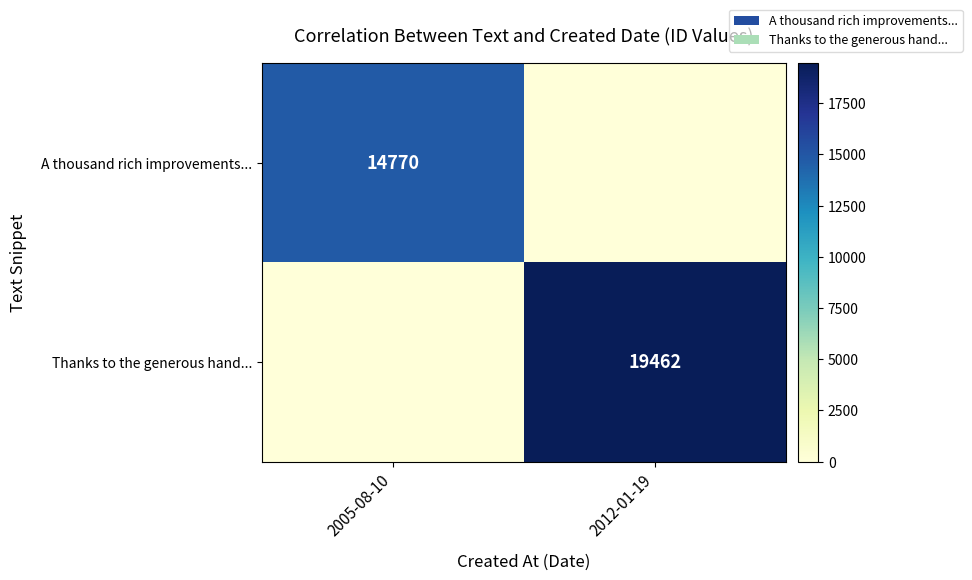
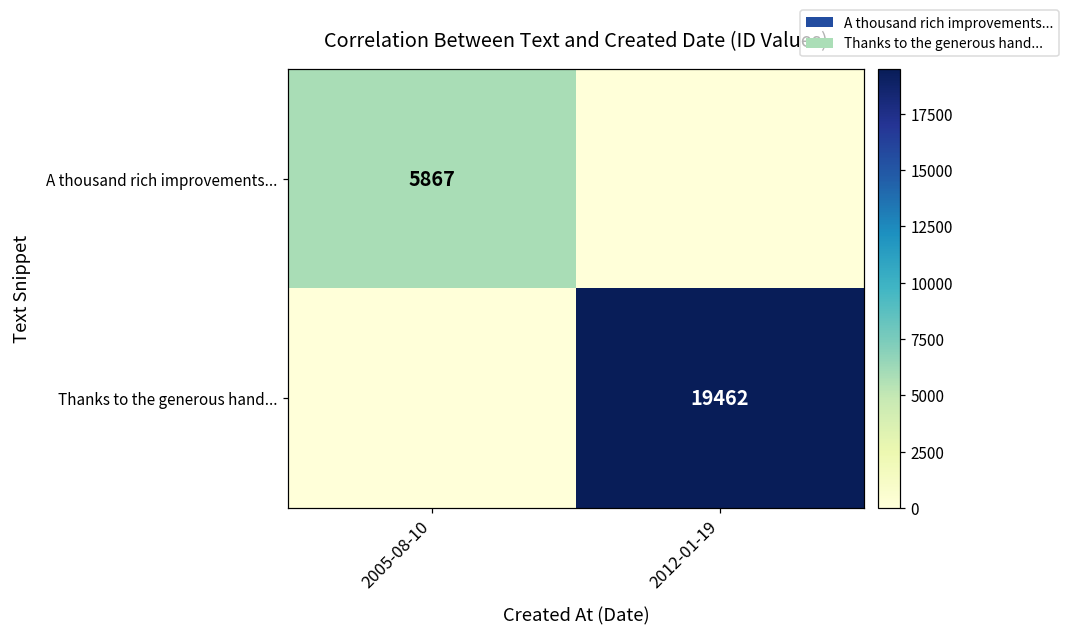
  {
    "A thousand rich improvements...": {
-     "2005-08-10": 14770
+     "2005-08-10": 5867
    },
    "Thanks to the generous hand...": {
      "2012-01-19": 19462
    }
  }
